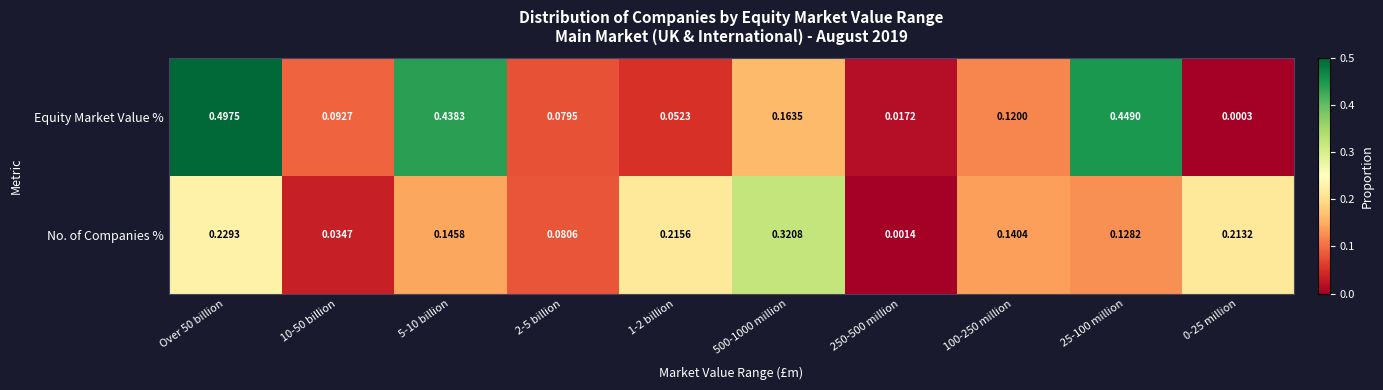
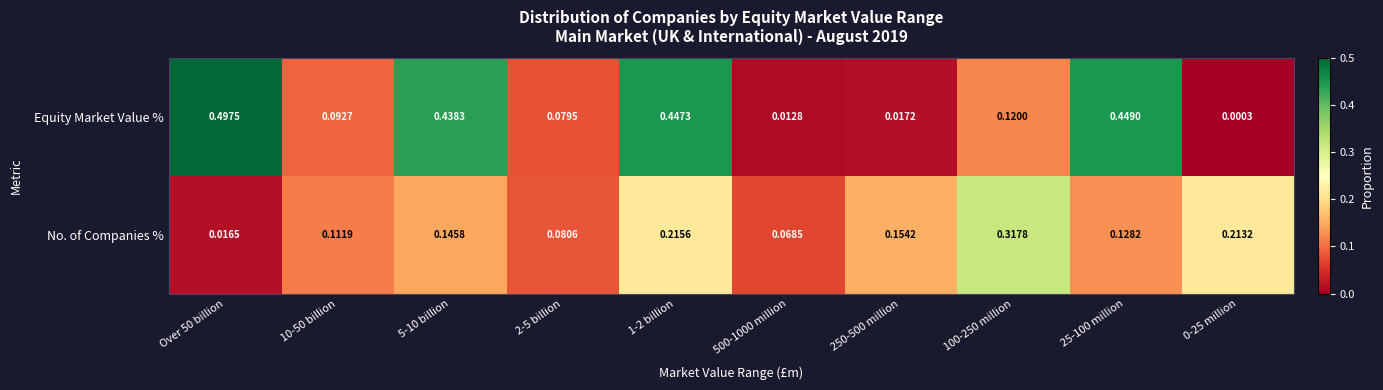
  {
    "Equity Market Value %": {
      "Over 50 billion": 0.4975,
      "10-50 billion": 0.0927,
      "5-10 billion": 0.4383,
      "2-5 billion": 0.0795,
-     "1-2 billion": 0.0523,
-     "500-1000 million": 0.1635,
+     "1-2 billion": 0.4473,
+     "500-1000 million": 0.0128,
      "250-500 million": 0.0172,
      "100-250 million": 0.1200,
      "25-100 million": 0.4490,
      "0-25 million": 0.0003
    },
    "No. of Companies %": {
-     "Over 50 billion": 0.2293,
-     "10-50 billion": 0.0347,
+     "Over 50 billion": 0.0165,
+     "10-50 billion": 0.1119,
      "5-10 billion": 0.1458,
      "2-5 billion": 0.0806,
      "1-2 billion": 0.2156,
-     "500-1000 million": 0.3208,
-     "250-500 million": 0.0014,
-     "100-250 million": 0.1404,
+     "500-1000 million": 0.0685,
+     "250-500 million": 0.1542,
+     "100-250 million": 0.3178,
      "25-100 million": 0.1282,
      "0-25 million": 0.2132
    }
  }
